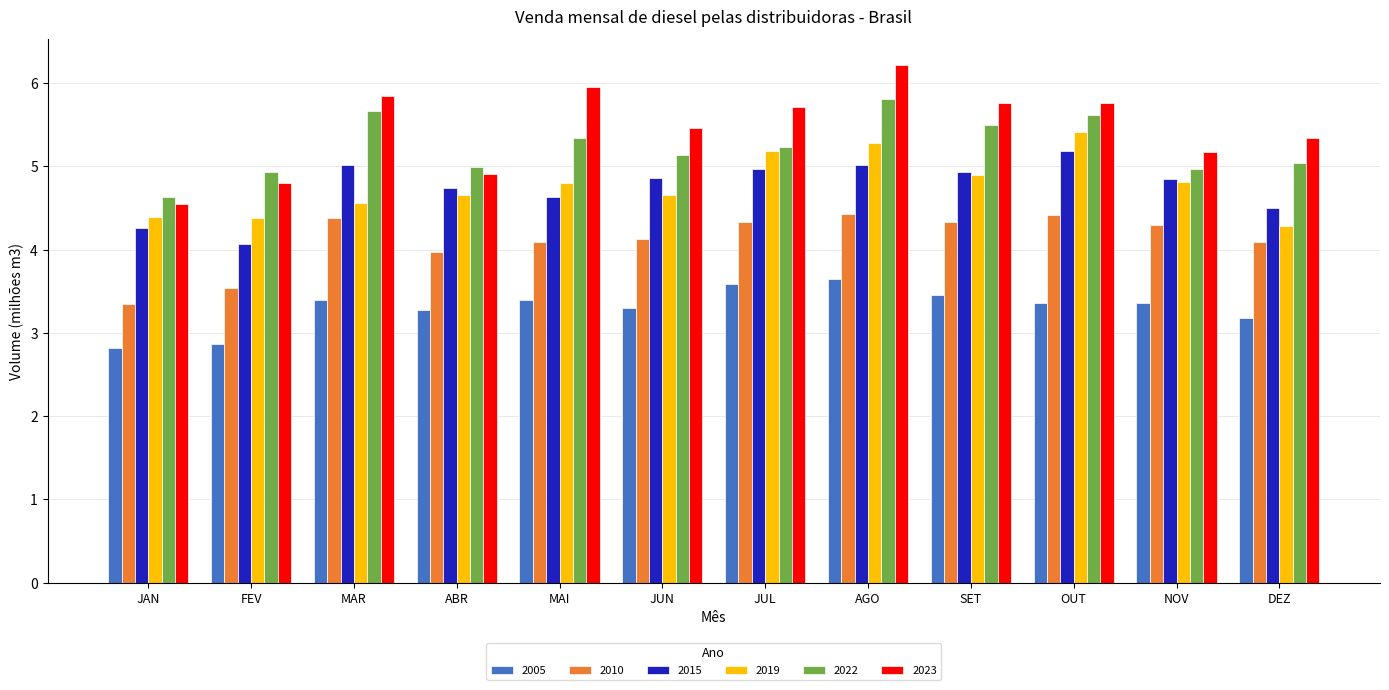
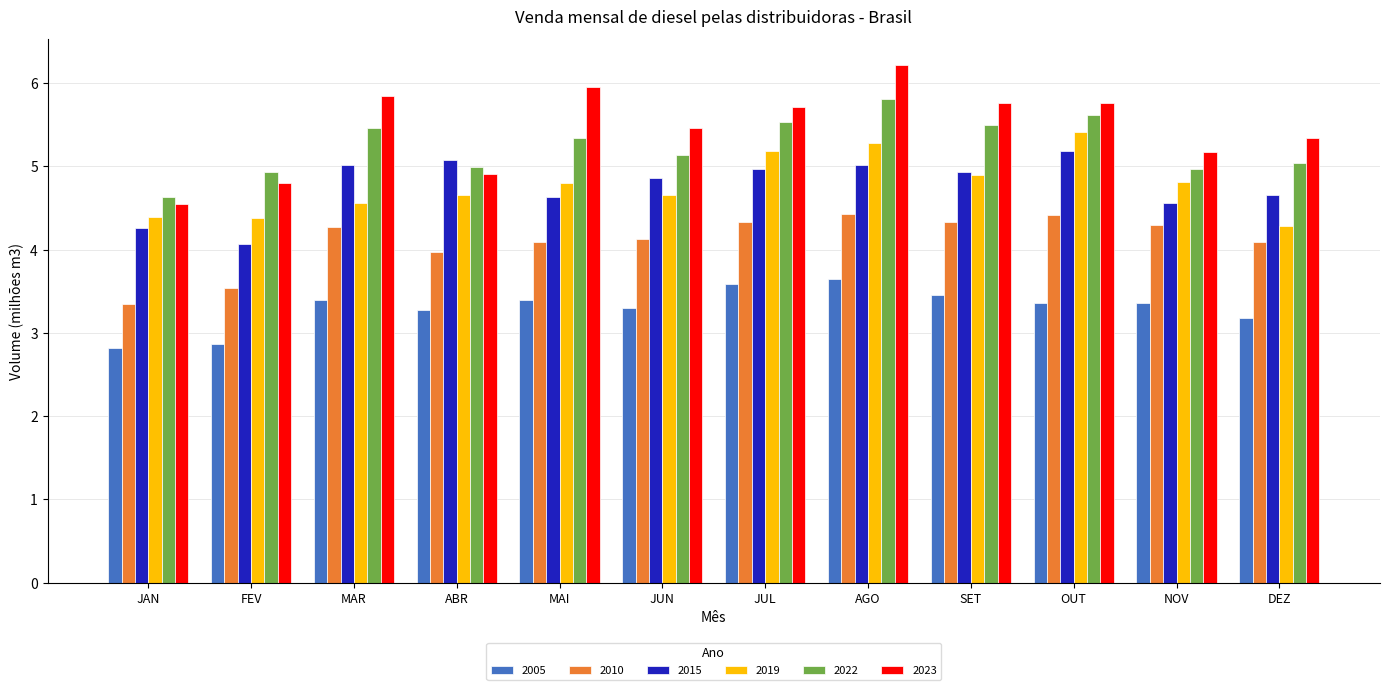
  {
    "2005": {
      "JAN": 2.8,
      "FEV": 2.9,
      "MAR": 3.4,
      "ABR": 3.3,
      "MAI": 3.4,
      "JUN": 3.3,
      "JUL": 3.6,
      "AGO": 3.6,
      "SET": 3.5,
      "OUT": 3.4,
      "NOV": 3.4,
      "DEZ": 3.2
    },
    "2010": {
      "JAN": 3.3,
      "FEV": 3.5,
-     "MAR": 4.4,
+     "MAR": 4.3,
      "ABR": 4.0,
      "MAI": 4.1,
      "JUN": 4.1,
      "JUL": 4.3,
      "AGO": 4.4,
      "SET": 4.3,
      "OUT": 4.4,
      "NOV": 4.3,
      "DEZ": 4.1
    },
    "2015": {
      "JAN": 4.3,
      "FEV": 4.1,
      "MAR": 5.0,
-     "ABR": 4.7,
+     "ABR": 5.1,
      "MAI": 4.6,
      "JUN": 4.9,
      "JUL": 5.0,
      "AGO": 5.0,
      "SET": 4.9,
      "OUT": 5.2,
-     "NOV": 4.9,
-     "DEZ": 4.5
+     "NOV": 4.6,
+     "DEZ": 4.7
    },
    "2019": {
      "JAN": 4.4,
      "FEV": 4.4,
      "MAR": 4.6,
      "ABR": 4.7,
      "MAI": 4.8,
      "JUN": 4.7,
      "JUL": 5.2,
      "AGO": 5.3,
      "SET": 4.9,
      "OUT": 5.4,
      "NOV": 4.8,
      "DEZ": 4.3
    },
    "2022": {
      "JAN": 4.6,
      "FEV": 4.9,
-     "MAR": 5.7,
+     "MAR": 5.5,
      "ABR": 5.0,
      "MAI": 5.3,
      "JUN": 5.1,
-     "JUL": 5.2,
+     "JUL": 5.5,
      "AGO": 5.8,
      "SET": 5.5,
      "OUT": 5.6,
      "NOV": 5.0,
      "DEZ": 5.0
    },
    "2023": {
      "JAN": 4.5,
      "FEV": 4.8,
      "MAR": 5.8,
      "ABR": 4.9,
      "MAI": 6.0,
      "JUN": 5.5,
      "JUL": 5.7,
      "AGO": 6.2,
      "SET": 5.8,
      "OUT": 5.8,
      "NOV": 5.2,
      "DEZ": 5.3
    }
  }
